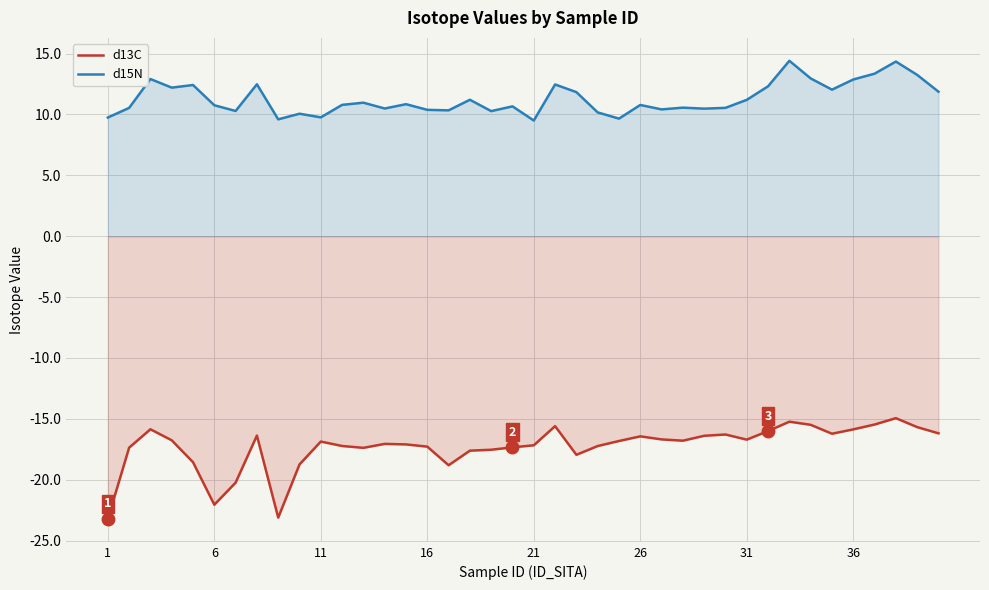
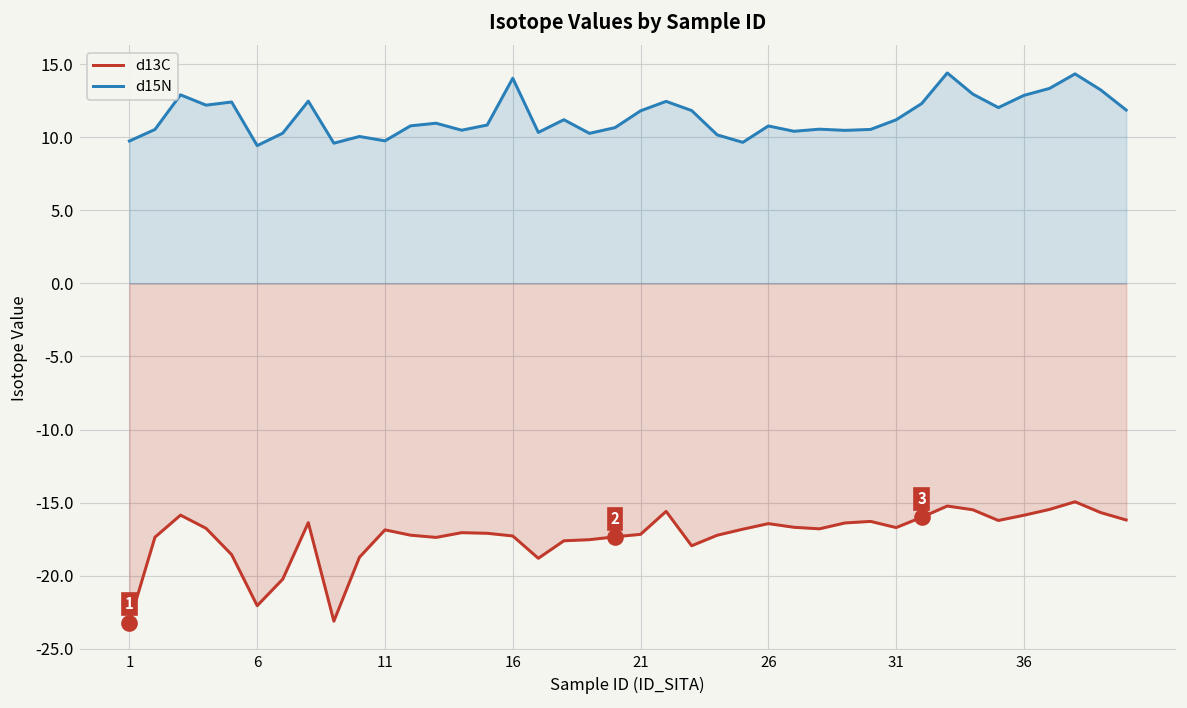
  {
    "d15N": {
      "1": 9.7,
-     "6": 10.8,
+     "6": 9.4,
      "11": 9.8,
-     "16": 10.4,
-     "21": 9.5,
+     "16": 14.0,
+     "21": 11.8,
      "26": 10.8,
      "31": 11.2,
      "36": 12.9
    }
  }
